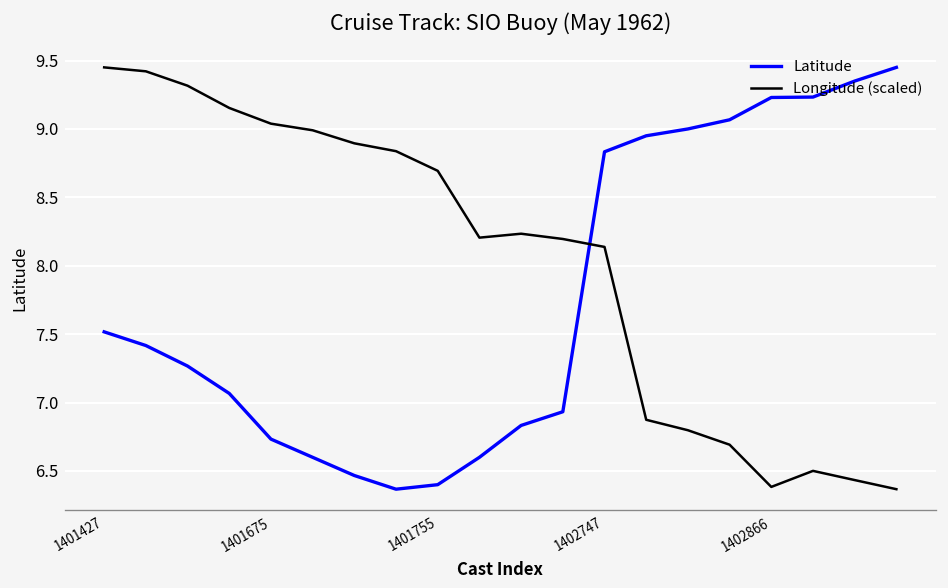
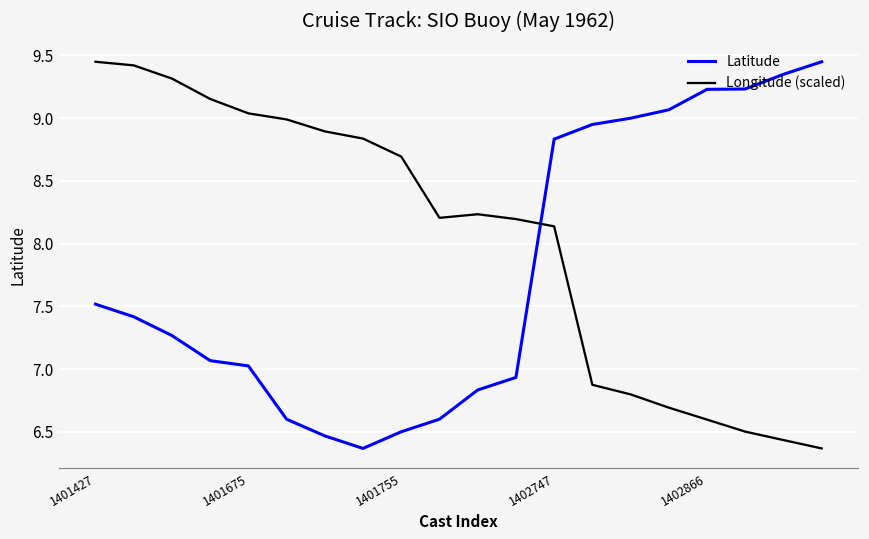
  {
    "Latitude": {
      "1401427": 7.52,
-     "1401675": 6.73,
-     "1401755": 6.4,
+     "1401675": 7.03,
+     "1401755": 6.5,
      "1402747": 8.83,
      "1402866": 9.23
    },
    "Longitude (scaled)": {
      "1401427": 9.45,
      "1401675": 9.04,
      "1401755": 8.69,
      "1402747": 8.14,
-     "1402866": 6.38
+     "1402866": 6.60
    }
  }
